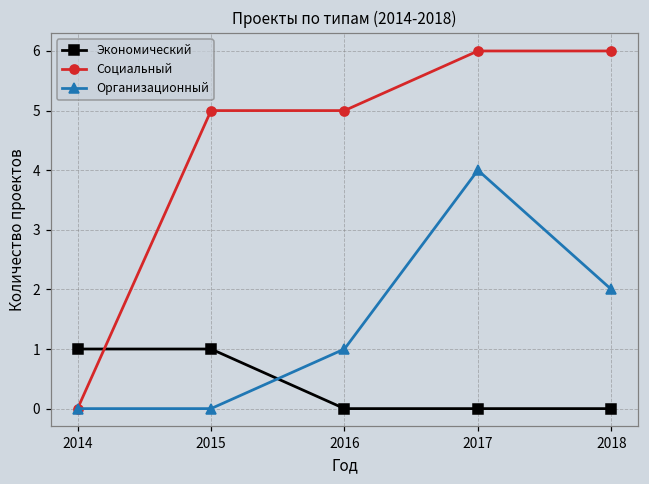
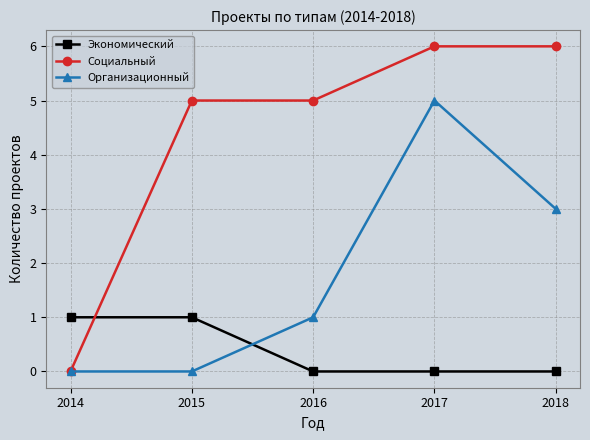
  {
    "Экономический": {
      "2014": 1,
      "2015": 1,
      "2016": 0,
      "2017": 0,
      "2018": 0
    },
    "Социальный": {
      "2015": 5,
      "2016": 5,
      "2017": 6,
      "2018": 6
    },
    "Организационный": {
      "2015": 0,
      "2016": 1,
-     "2017": 4,
-     "2018": 2
+     "2017": 5,
+     "2018": 3
    }
  }
